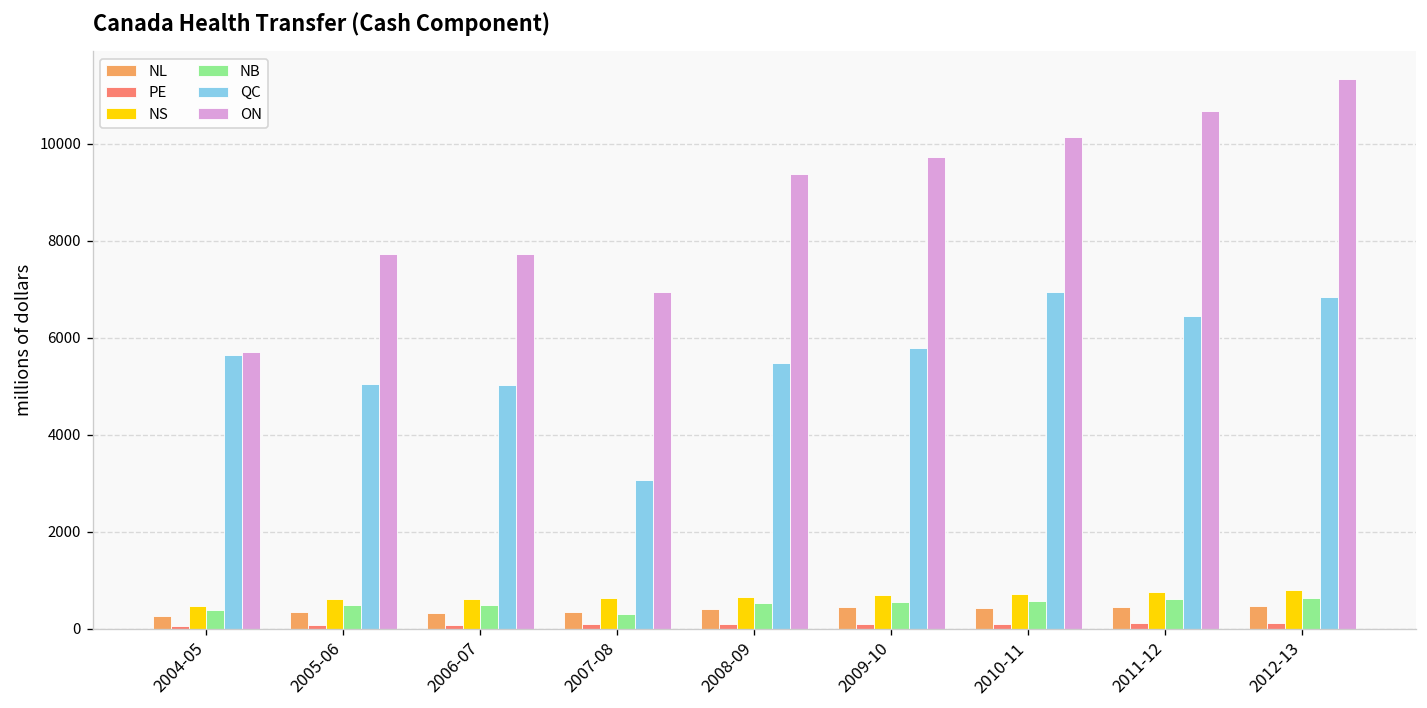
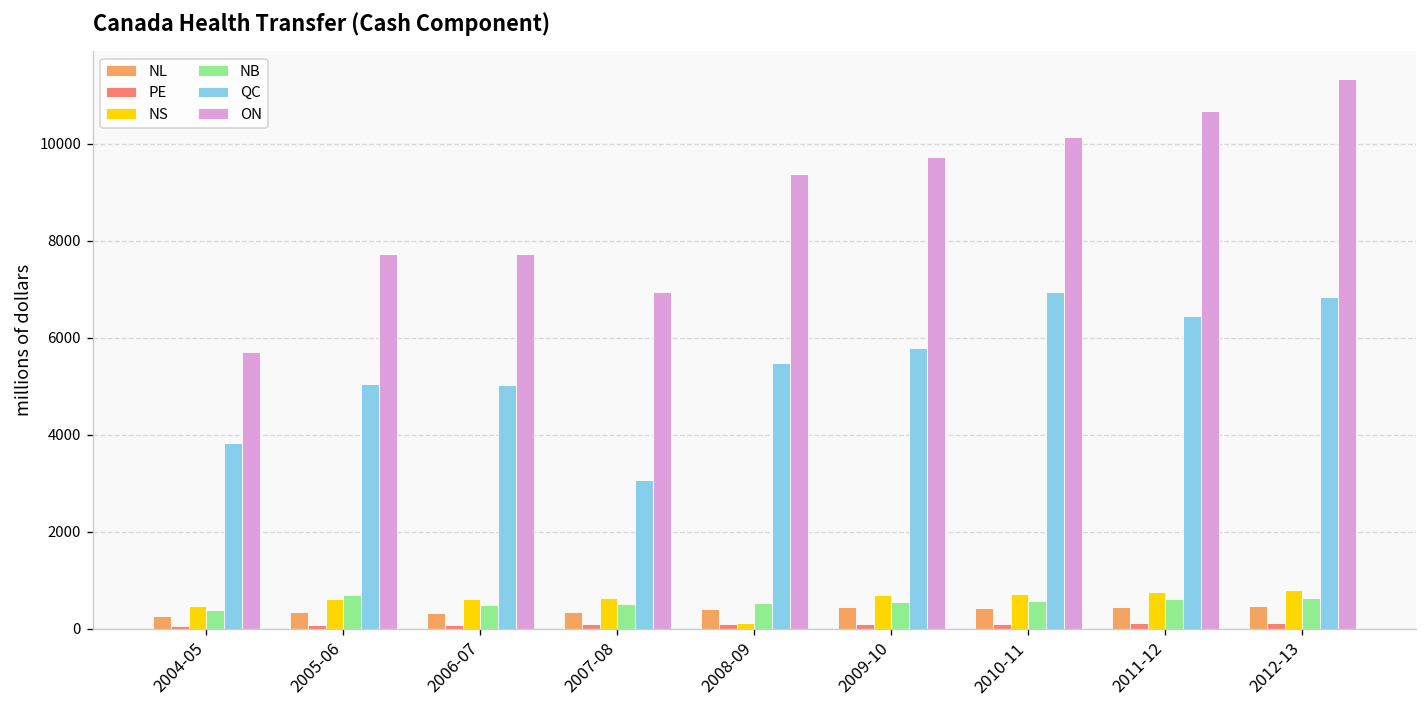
  {
    "NS": {
      "2004-05": 500,
      "2005-06": 600,
      "2006-07": 600,
      "2007-08": 600,
-     "2008-09": 700,
+     "2008-09": 100,
      "2009-10": 700,
      "2010-11": 700,
      "2011-12": 800,
      "2012-13": 800
    },
    "NB": {
      "2004-05": 400,
-     "2005-06": 500,
+     "2005-06": 700,
      "2006-07": 500,
-     "2007-08": 300,
+     "2007-08": 500,
      "2008-09": 500,
      "2009-10": 600,
      "2010-11": 600,
      "2011-12": 600,
      "2012-13": 600
    },
    "QC": {
-     "2004-05": 5600,
+     "2004-05": 3800,
      "2005-06": 5000,
      "2006-07": 5000,
      "2007-08": 3100,
      "2008-09": 5500,
      "2009-10": 5800,
      "2010-11": 7000,
      "2011-12": 6400,
      "2012-13": 6800
    },
    "ON": {
      "2004-05": 5700,
      "2005-06": 7700,
      "2006-07": 7700,
      "2007-08": 6900,
      "2008-09": 9400,
      "2009-10": 9700,
      "2010-11": 10100,
      "2011-12": 10700,
      "2012-13": 11300
    }
  }
